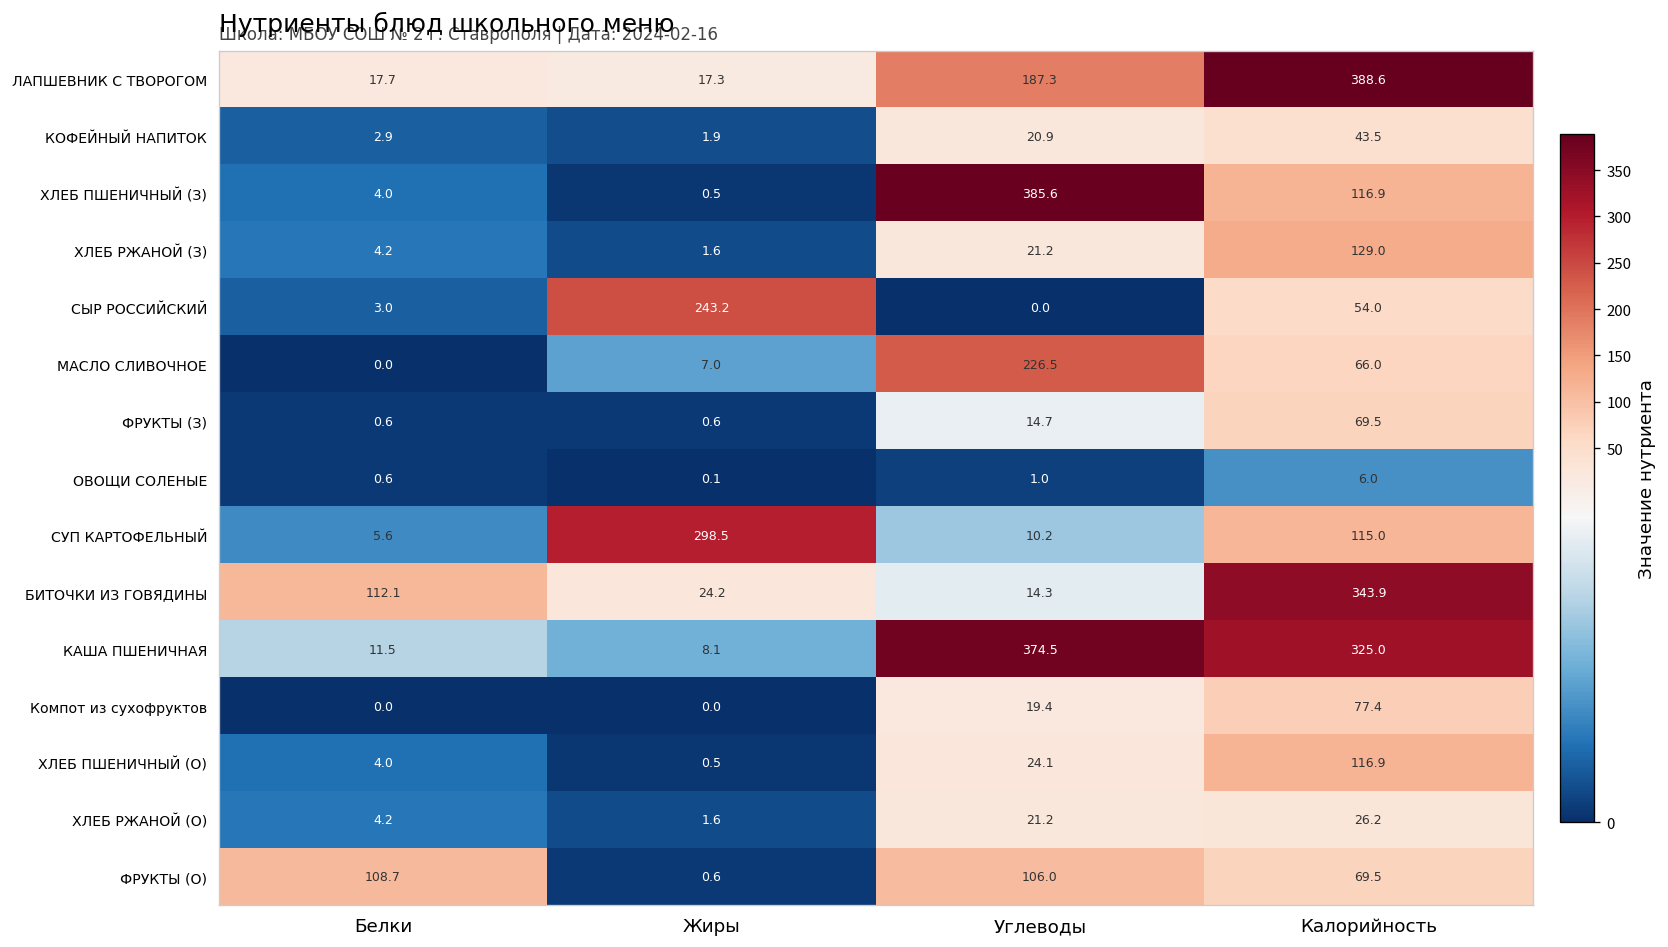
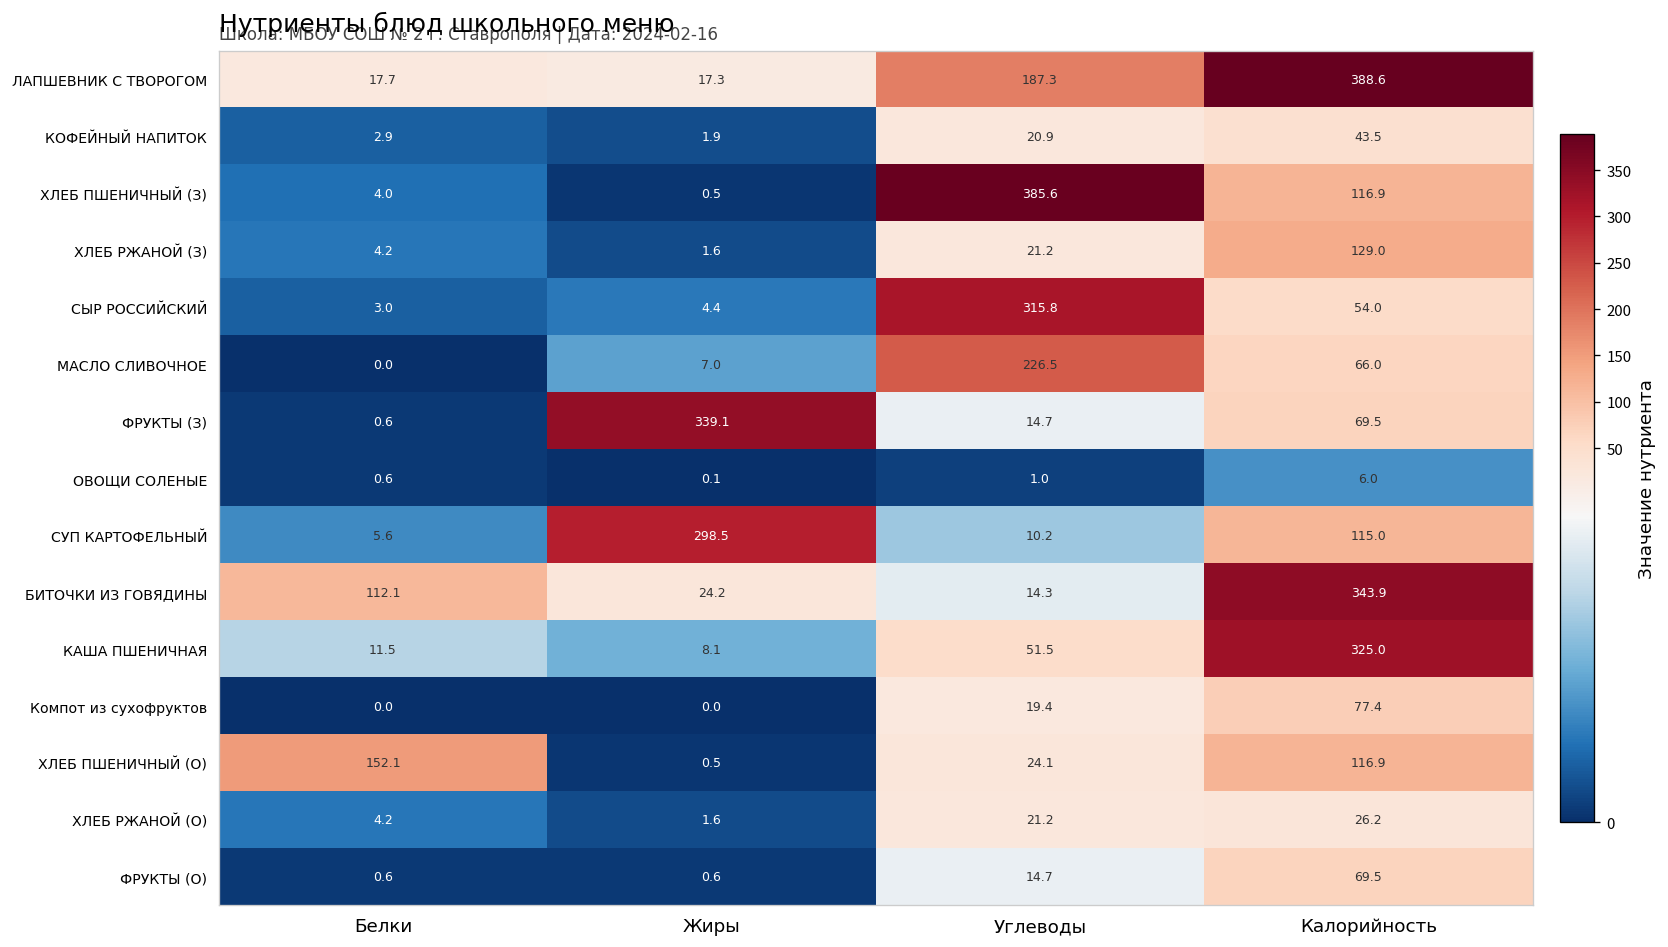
  {
    "ЛАПШЕВНИК С ТВОРОГОМ": {
      "Белки": 17.7,
      "Жиры": 17.3,
      "Углеводы": 187.3,
      "Калорийность": 388.6
    },
    "КОФЕЙНЫЙ НАПИТОК": {
      "Белки": 2.9,
      "Жиры": 1.9,
      "Углеводы": 20.9,
      "Калорийность": 43.5
    },
    "ХЛЕБ ПШЕНИЧНЫЙ (З)": {
      "Белки": 4.0,
      "Жиры": 0.5,
      "Углеводы": 385.6,
      "Калорийность": 116.9
    },
    "ХЛЕБ РЖАНОЙ (З)": {
      "Белки": 4.2,
      "Жиры": 1.6,
      "Углеводы": 21.2,
      "Калорийность": 129.0
    },
    "СЫР РОССИЙСКИЙ": {
      "Белки": 3.0,
-     "Жиры": 243.2,
-     "Углеводы": 0.0,
+     "Жиры": 4.4,
+     "Углеводы": 315.8,
      "Калорийность": 54.0
    },
    "МАСЛО СЛИВОЧНОЕ": {
      "Белки": 0.0,
      "Жиры": 7.0,
      "Углеводы": 226.5,
      "Калорийность": 66.0
    },
    "ФРУКТЫ (З)": {
      "Белки": 0.6,
-     "Жиры": 0.6,
+     "Жиры": 339.1,
      "Углеводы": 14.7,
      "Калорийность": 69.5
    },
    "ОВОЩИ СОЛЕНЫЕ": {
      "Белки": 0.6,
      "Жиры": 0.1,
      "Углеводы": 1.0,
      "Калорийность": 6.0
    },
    "СУП КАРТОФЕЛЬНЫЙ": {
      "Белки": 5.6,
      "Жиры": 298.5,
      "Углеводы": 10.2,
      "Калорийность": 115.0
    },
    "БИТОЧКИ ИЗ ГОВЯДИНЫ": {
      "Белки": 112.1,
      "Жиры": 24.2,
      "Углеводы": 14.3,
      "Калорийность": 343.9
    },
    "КАША ПШЕНИЧНАЯ": {
      "Белки": 11.5,
      "Жиры": 8.1,
-     "Углеводы": 374.5,
+     "Углеводы": 51.5,
      "Калорийность": 325.0
    },
    "Компот из сухофруктов": {
      "Белки": 0.0,
      "Жиры": 0.0,
      "Углеводы": 19.4,
      "Калорийность": 77.4
    },
    "ХЛЕБ ПШЕНИЧНЫЙ (О)": {
-     "Белки": 4.0,
+     "Белки": 152.1,
      "Жиры": 0.5,
      "Углеводы": 24.1,
      "Калорийность": 116.9
    },
    "ХЛЕБ РЖАНОЙ (О)": {
      "Белки": 4.2,
      "Жиры": 1.6,
      "Углеводы": 21.2,
      "Калорийность": 26.2
    },
    "ФРУКТЫ (О)": {
-     "Белки": 108.7,
+     "Белки": 0.6,
      "Жиры": 0.6,
-     "Углеводы": 106.0,
+     "Углеводы": 14.7,
      "Калорийность": 69.5
    }
  }
